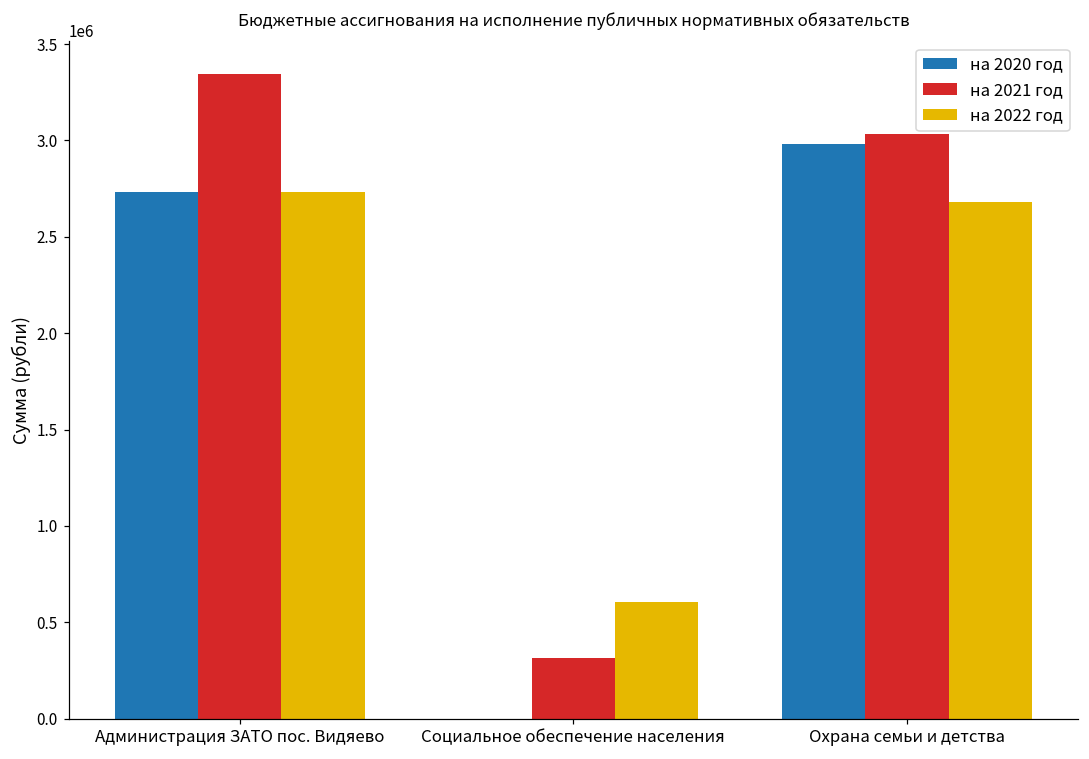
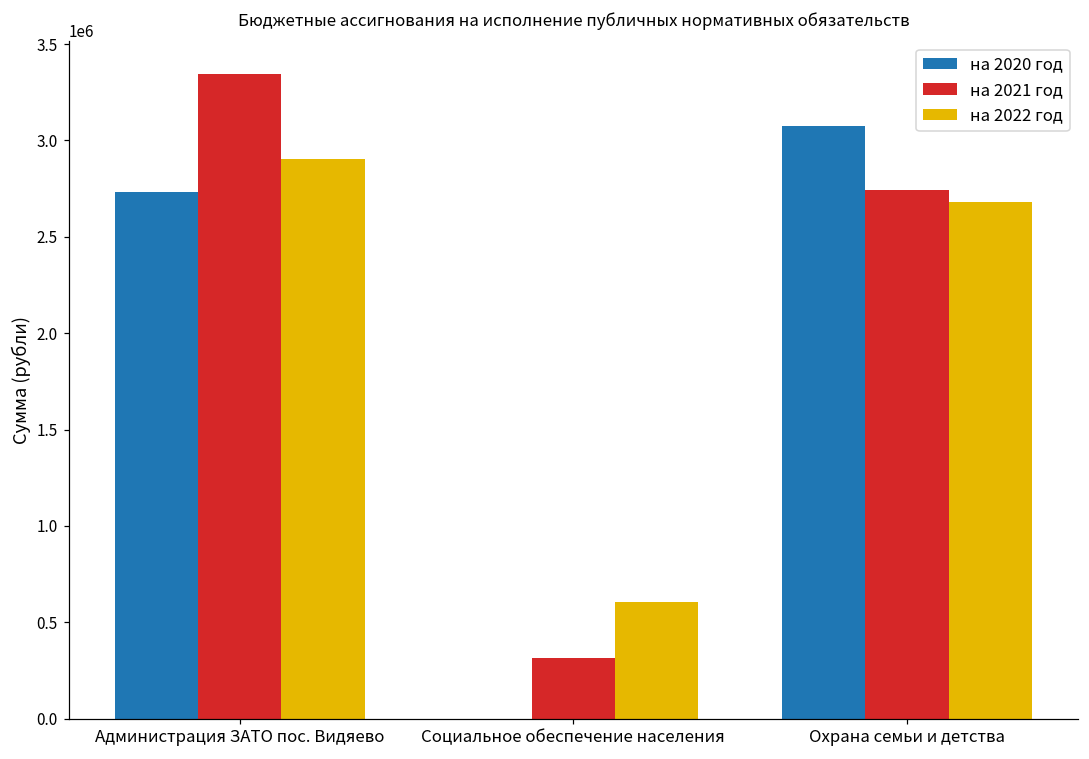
  {
    "на 2020 год": {
      "Администрация ЗАТО пос. Видяево": 2730000,
      "Социальное обеспечение населения": 0,
-     "Охрана семьи и детства": 2980000
+     "Охрана семьи и детства": 3080000
    },
    "на 2021 год": {
      "Администрация ЗАТО пос. Видяево": 3350000,
      "Социальное обеспечение населения": 320000,
-     "Охрана семьи и детства": 3030000
+     "Охрана семьи и детства": 2740000
    },
    "на 2022 год": {
-     "Администрация ЗАТО пос. Видяево": 2730000,
+     "Администрация ЗАТО пос. Видяево": 2910000,
      "Социальное обеспечение населения": 600000,
      "Охрана семьи и детства": 2680000
    }
  }
